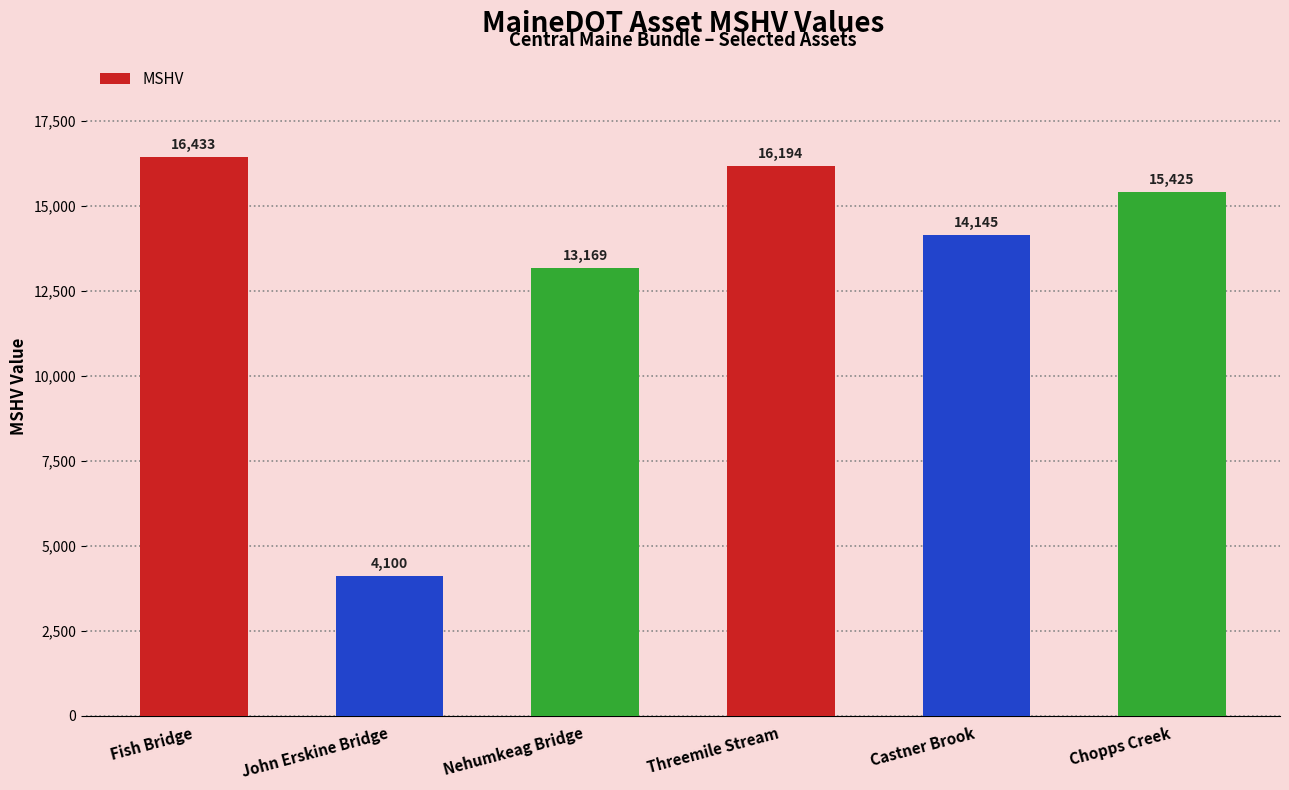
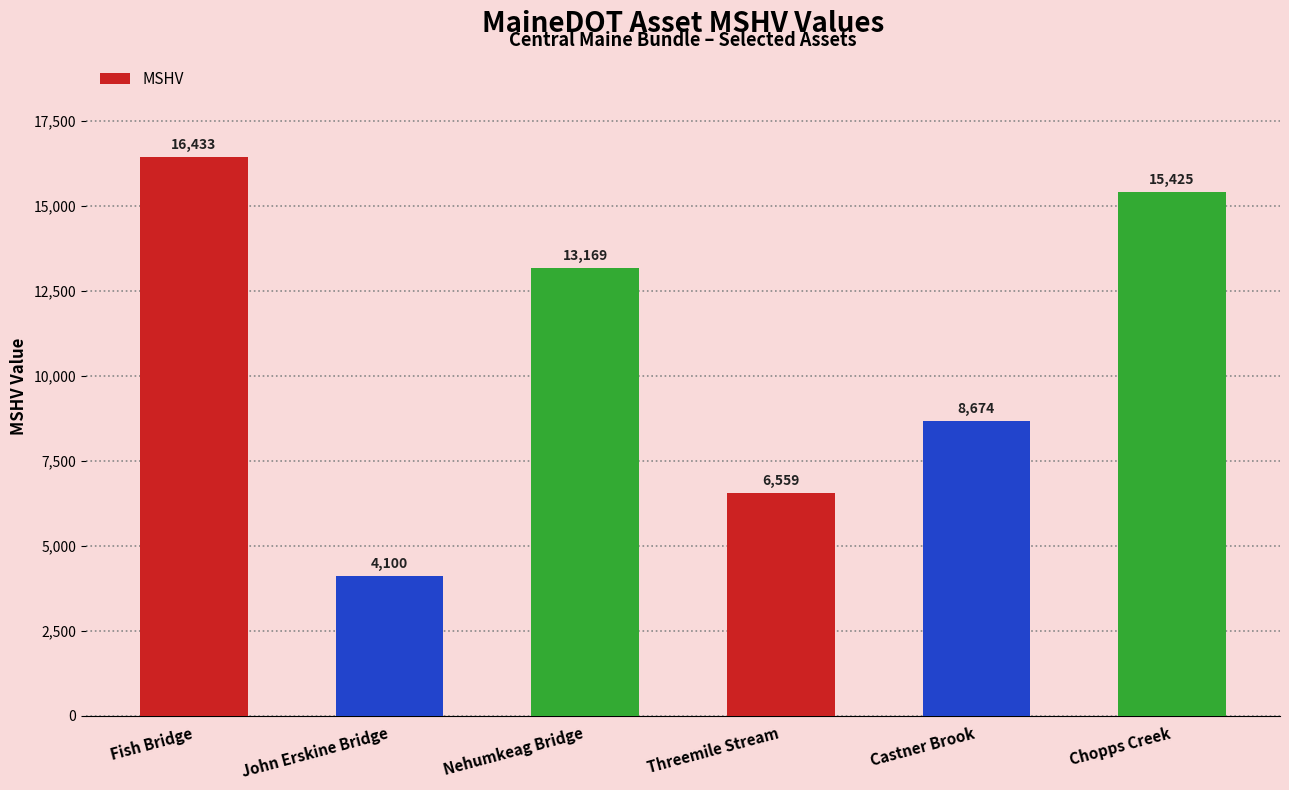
  {
    "Fish Bridge": "16,433",
    "John Erskine Bridge": "4,100",
    "Nehumkeag Bridge": "13,169",
-   "Threemile Stream": "16,194",
-   "Castner Brook": "14,145",
+   "Threemile Stream": "6,559",
+   "Castner Brook": "8,674",
    "Chopps Creek": "15,425"
  }
